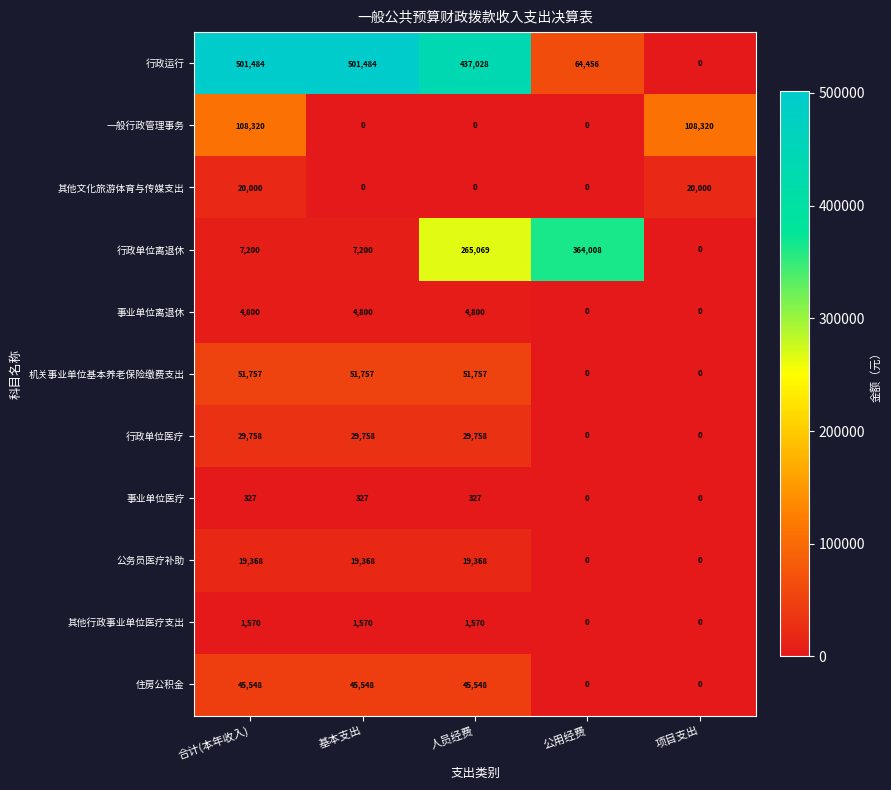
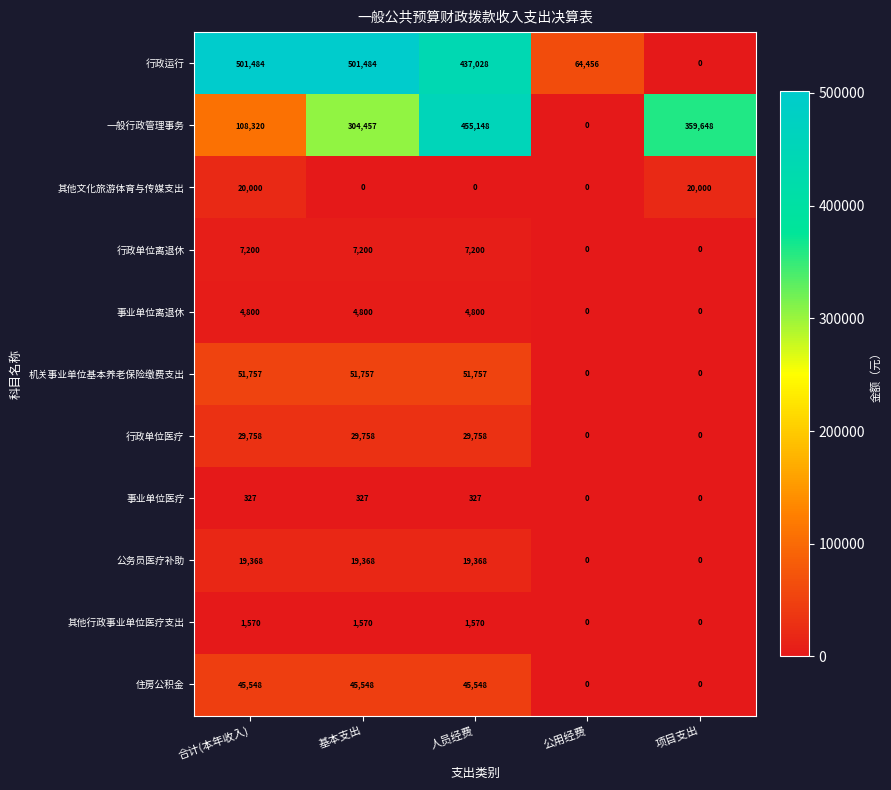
  {
    "行政运行": {
      "合计(本年收入)": "501,484",
      "基本支出": "501,484",
      "人员经费": "437,028",
      "公用经费": "64,456",
      "项目支出": "0"
    },
    "一般行政管理事务": {
      "合计(本年收入)": "108,320",
-     "基本支出": "0",
-     "人员经费": "0",
+     "基本支出": "304,457",
+     "人员经费": "455,148",
      "公用经费": "0",
-     "项目支出": "108,320"
+     "项目支出": "359,648"
    },
    "其他文化旅游体育与传媒支出": {
      "合计(本年收入)": "20,000",
      "基本支出": "0",
      "人员经费": "0",
      "公用经费": "0",
      "项目支出": "20,000"
    },
    "行政单位离退休": {
      "合计(本年收入)": "7,200",
      "基本支出": "7,200",
-     "人员经费": "265,069",
-     "公用经费": "364,008",
+     "人员经费": "7,200",
+     "公用经费": "0",
      "项目支出": "0"
    },
    "事业单位离退休": {
      "合计(本年收入)": "4,800",
      "基本支出": "4,800",
      "人员经费": "4,800",
      "公用经费": "0",
      "项目支出": "0"
    },
    "机关事业单位基本养老保险缴费支出": {
      "合计(本年收入)": "51,757",
      "基本支出": "51,757",
      "人员经费": "51,757",
      "公用经费": "0",
      "项目支出": "0"
    },
    "行政单位医疗": {
      "合计(本年收入)": "29,758",
      "基本支出": "29,758",
      "人员经费": "29,758",
      "公用经费": "0",
      "项目支出": "0"
    },
    "事业单位医疗": {
      "合计(本年收入)": "327",
      "基本支出": "327",
      "人员经费": "327",
      "公用经费": "0",
      "项目支出": "0"
    },
    "公务员医疗补助": {
      "合计(本年收入)": "19,368",
      "基本支出": "19,368",
      "人员经费": "19,368",
      "公用经费": "0",
      "项目支出": "0"
    },
    "其他行政事业单位医疗支出": {
      "合计(本年收入)": "1,570",
      "基本支出": "1,570",
      "人员经费": "1,570",
      "公用经费": "0",
      "项目支出": "0"
    },
    "住房公积金": {
      "合计(本年收入)": "45,548",
      "基本支出": "45,548",
      "人员经费": "45,548",
      "公用经费": "0",
      "项目支出": "0"
    }
  }
